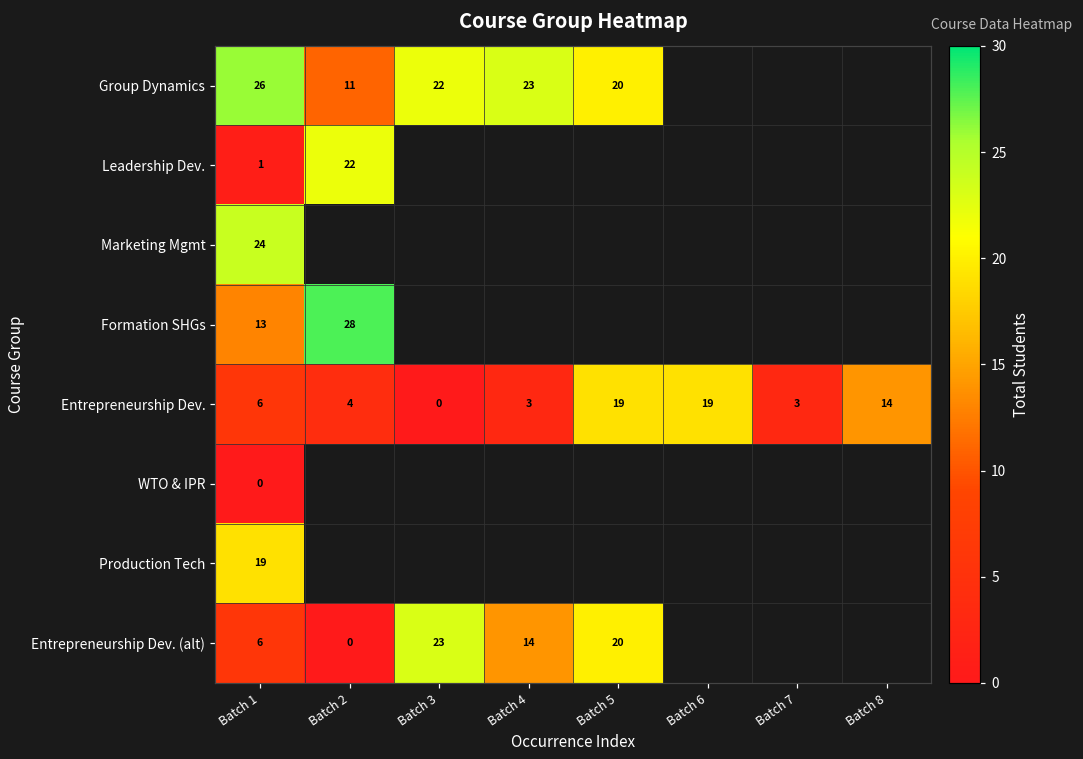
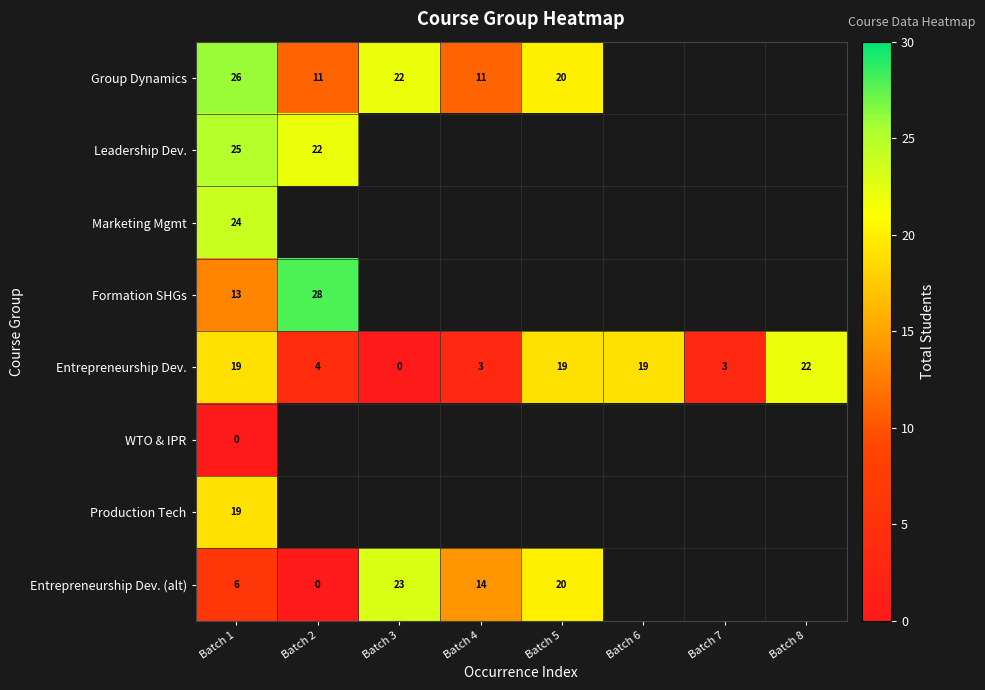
  {
    "Group Dynamics": {
      "Batch 1": 26,
      "Batch 2": 11,
      "Batch 3": 22,
-     "Batch 4": 23,
+     "Batch 4": 11,
      "Batch 5": 20
    },
    "Leadership Dev.": {
-     "Batch 1": 1,
+     "Batch 1": 25,
      "Batch 2": 22
    },
    "Marketing Mgmt": {
      "Batch 1": 24
    },
    "Formation SHGs": {
      "Batch 1": 13,
      "Batch 2": 28
    },
    "Entrepreneurship Dev.": {
-     "Batch 1": 6,
+     "Batch 1": 19,
      "Batch 2": 4,
      "Batch 3": 0,
      "Batch 4": 3,
      "Batch 5": 19,
      "Batch 6": 19,
      "Batch 7": 3,
-     "Batch 8": 14
+     "Batch 8": 22
    },
    "WTO & IPR": {
      "Batch 1": 0
    },
    "Production Tech": {
      "Batch 1": 19
    },
    "Entrepreneurship Dev. (alt)": {
      "Batch 1": 6,
      "Batch 2": 0,
      "Batch 3": 23,
      "Batch 4": 14,
      "Batch 5": 20
    }
  }
